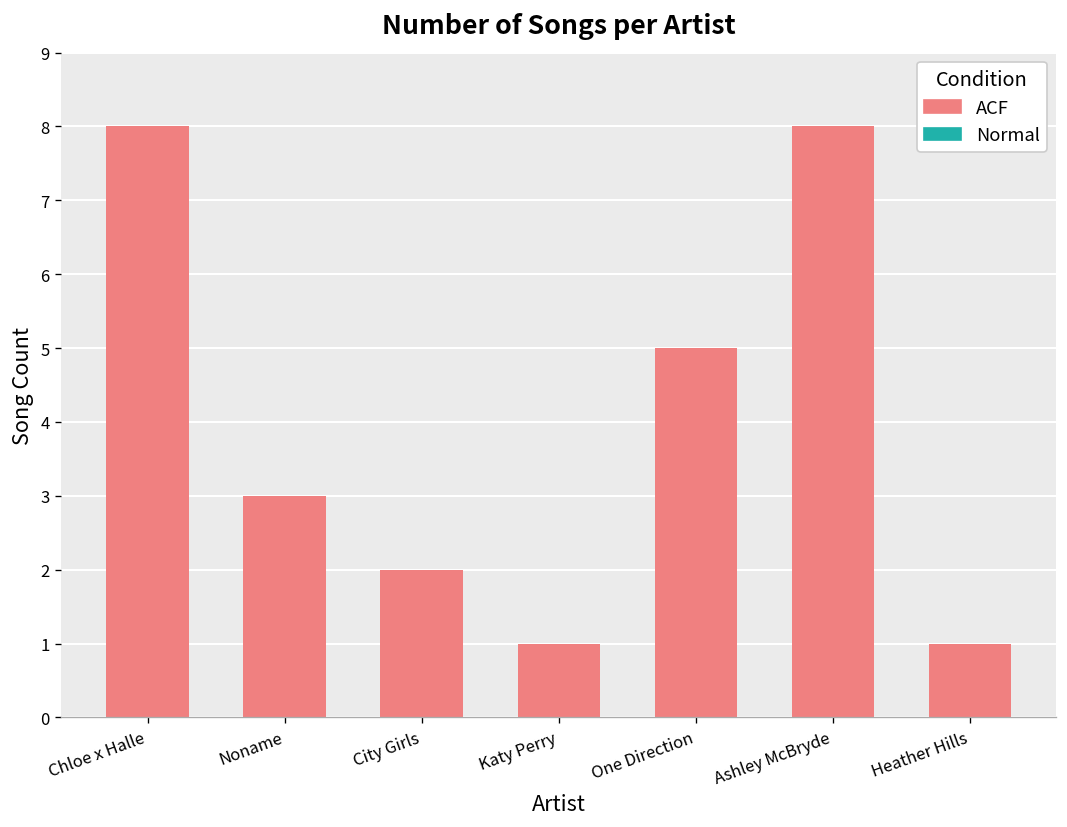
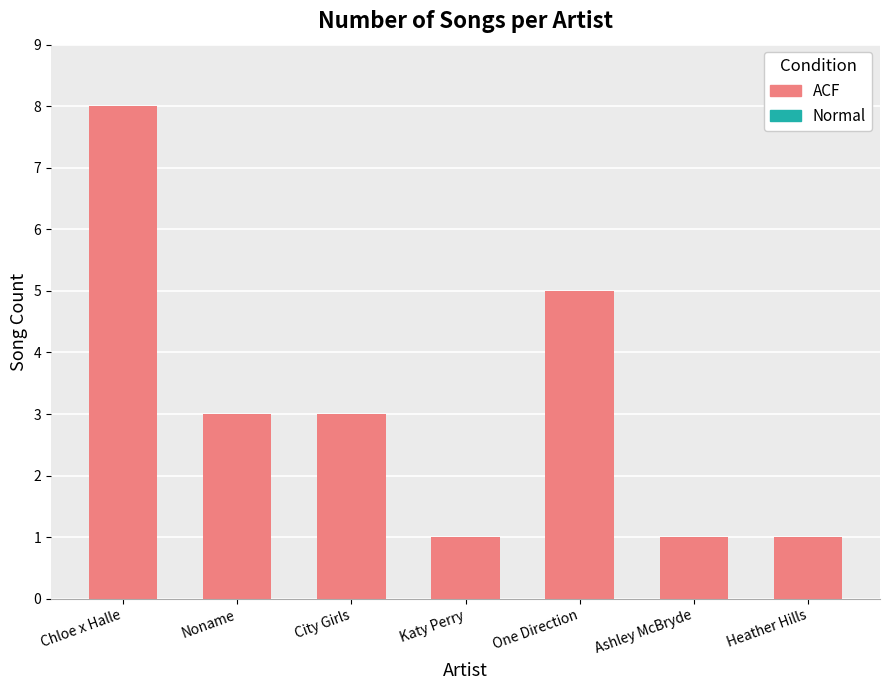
  {
    "Chloe x Halle": 8,
    "Noname": 3,
-   "City Girls": 2,
+   "City Girls": 3,
    "Katy Perry": 1,
    "One Direction": 5,
-   "Ashley McBryde": 8,
+   "Ashley McBryde": 1,
    "Heather Hills": 1
  }
